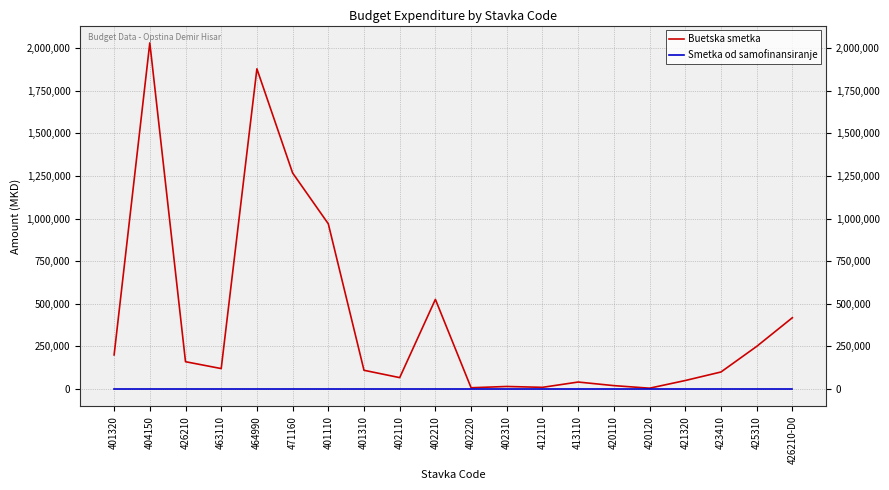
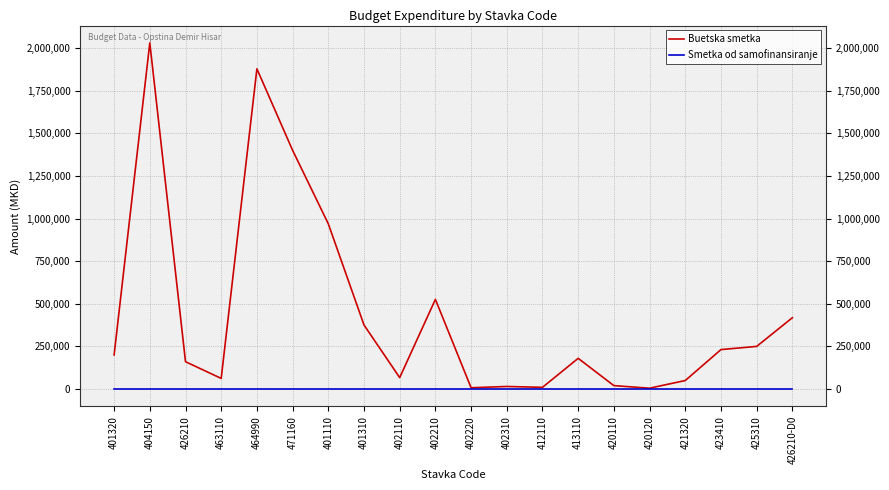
  {
    "Buetska smetka": {
      "401320": "200,000",
      "404150": "2,030,000",
      "426210": "160,000",
-     "463110": "120,000",
+     "463110": "60,000",
      "464990": "1,880,000",
-     "471160": "1,270,000",
+     "471160": "1,400,000",
      "401110": "970,000",
-     "401310": "110,000",
+     "401310": "380,000",
      "402110": "70,000",
      "402210": "530,000",
-     "413110": "40,000",
+     "413110": "180,000",
      "420110": "20,000",
      "421320": "50,000",
-     "423410": "100,000",
+     "423410": "230,000",
      "425310": "250,000",
      "426210-D0": "420,000"
    },
    "Smetka od samofinansiranje": {
      "401320": "0",
      "404150": "0",
      "426210": "0",
      "463110": "0",
      "464990": "0",
      "471160": "0",
      "401110": "0",
      "401310": "0",
      "402110": "0",
      "402210": "0",
      "413110": "0",
      "420110": "0",
      "421320": "0",
      "423410": "0",
      "425310": "0",
      "426210-D0": "0"
    }
  }
